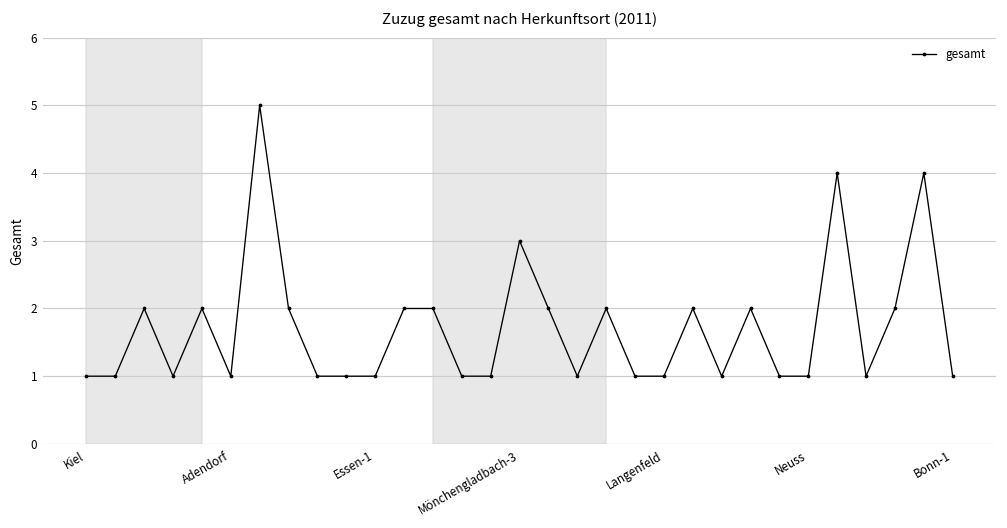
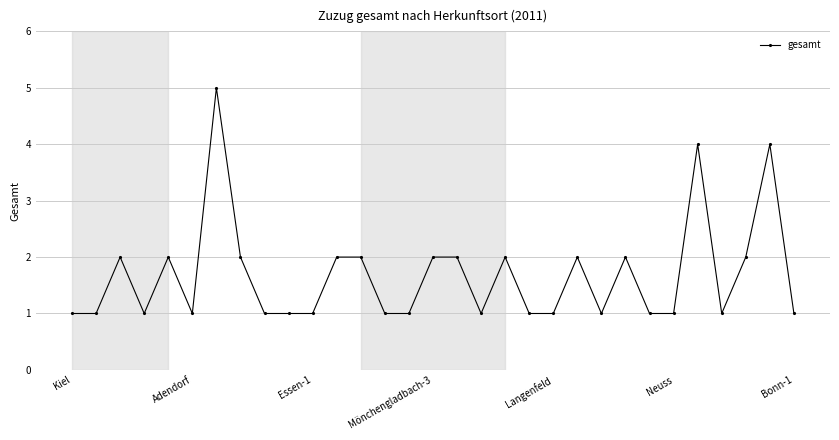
  {
    "Kiel": 1,
    "Adendorf": 1,
    "Essen-1": 1,
-   "Mönchengladbach-3": 3,
+   "Mönchengladbach-3": 2,
    "Langenfeld": 1,
    "Neuss": 1,
    "Bonn-1": 1
  }
